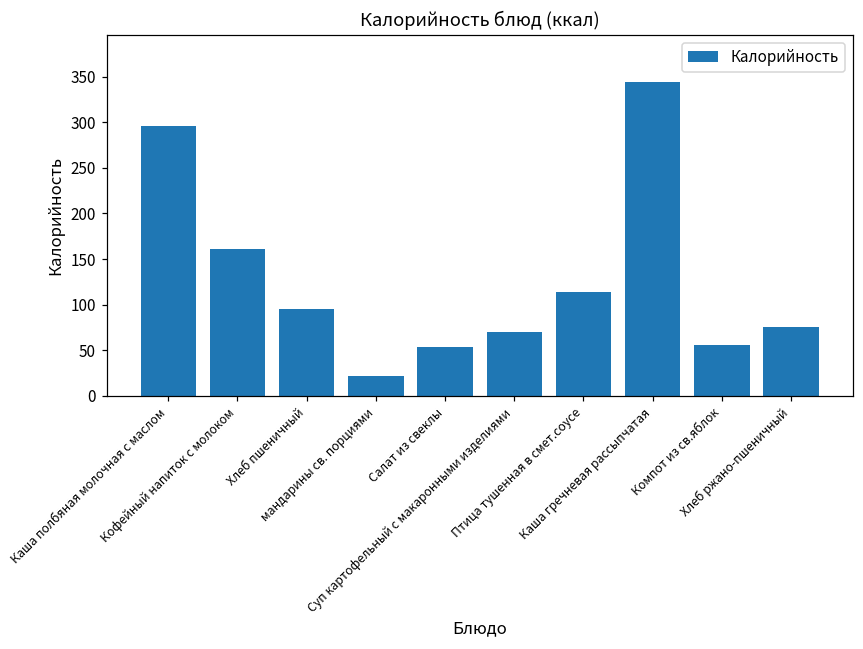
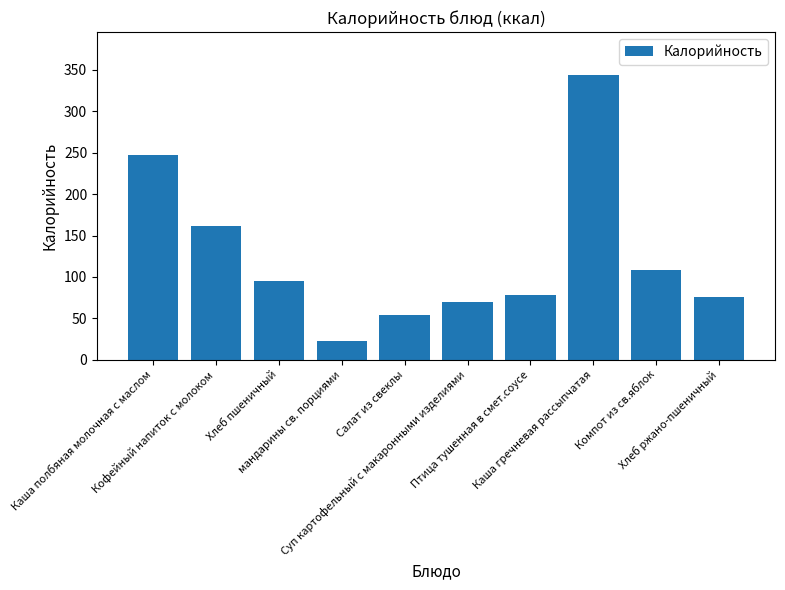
  {
-   "Каша полбяная молочная с маслом": 300,
+   "Каша полбяная молочная с маслом": 250,
    "Кофейный напиток с молоком": 160,
    "Хлеб пшеничный": 100,
    "мандарины св. порциями": 20,
    "Салат из свеклы": 50,
    "Суп картофельный с макаронными изделиями": 70,
-   "Птица тушенная в смет.соусе": 110,
+   "Птица тушенная в смет.соусе": 80,
    "Каша гречневая рассыпчатая": 340,
-   "Компот из св.яблок": 60,
+   "Компот из св.яблок": 110,
    "Хлеб ржано-пшеничный": 80
  }
